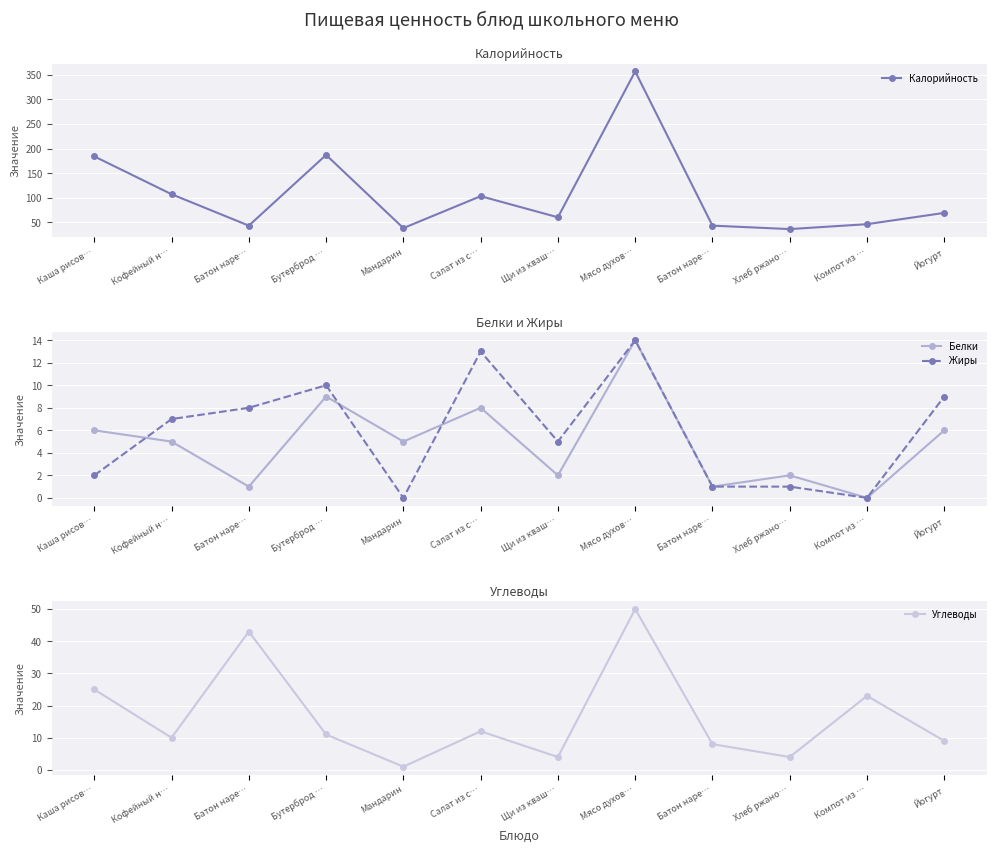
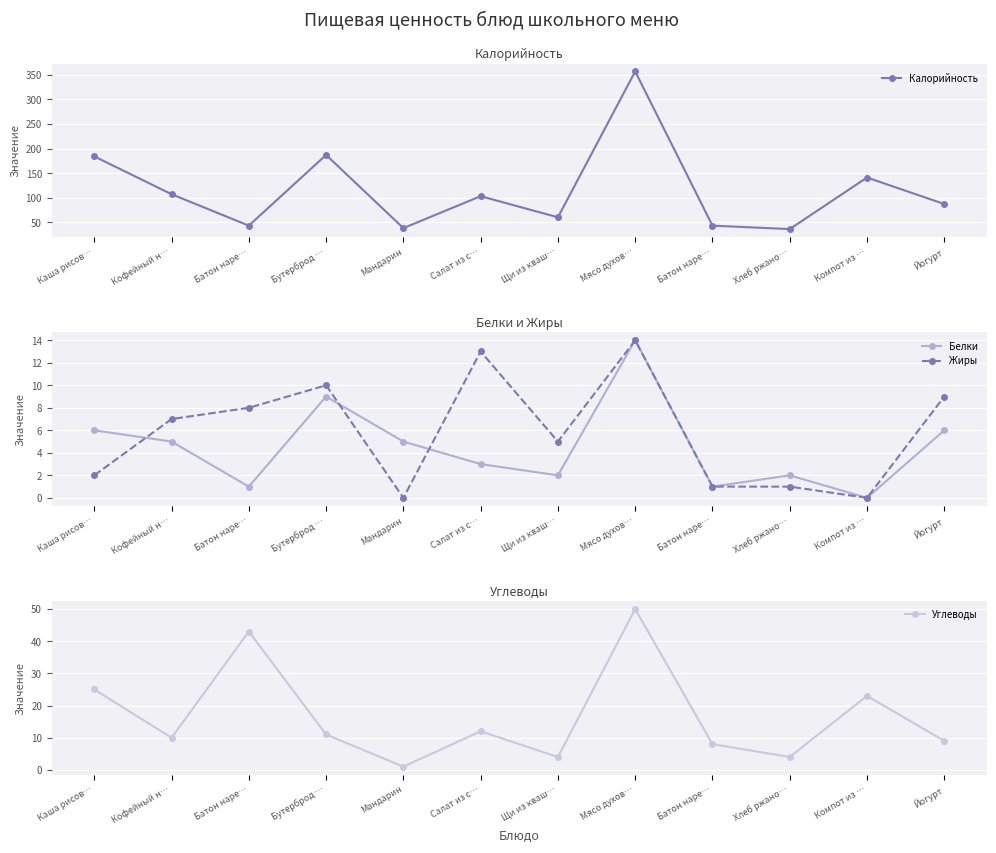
  {
    "Калорийность": {
      "Каша рисов…": 180,
      "Кофейный н…": 110,
      "Бутерброд …": 190,
      "Мандарин": 40,
      "Салат из с…": 100,
      "Щи из кваш…": 60,
      "Мясо духов…": 360,
      "Хлеб ржано…": 40,
-     "Компот из …": 50,
-     "Йогурт": 70
+     "Компот из …": 140,
+     "Йогурт": 90
    },
    "Белки и Жиры": {
      "Белки": {
        "Каша рисов…": 6,
        "Кофейный н…": 5,
        "Бутерброд …": 9,
        "Мандарин": 5,
-       "Салат из с…": 8,
+       "Салат из с…": 3,
        "Щи из кваш…": 2,
        "Хлеб ржано…": 2,
        "Йогурт": 6
      },
      "Жиры": {
        "Каша рисов…": 2,
        "Кофейный н…": 7,
        "Бутерброд …": 10,
        "Мандарин": 0,
        "Салат из с…": 13,
        "Щи из кваш…": 5,
        "Хлеб ржано…": 1,
        "Йогурт": 9
      }
    },
    "Углеводы": {
      "Каша рисов…": 25,
      "Кофейный н…": 10,
      "Бутерброд …": 11,
      "Мандарин": 1,
      "Салат из с…": 12,
      "Щи из кваш…": 4,
      "Мясо духов…": 50,
      "Хлеб ржано…": 4,
      "Компот из …": 23,
      "Йогурт": 9
    }
  }
